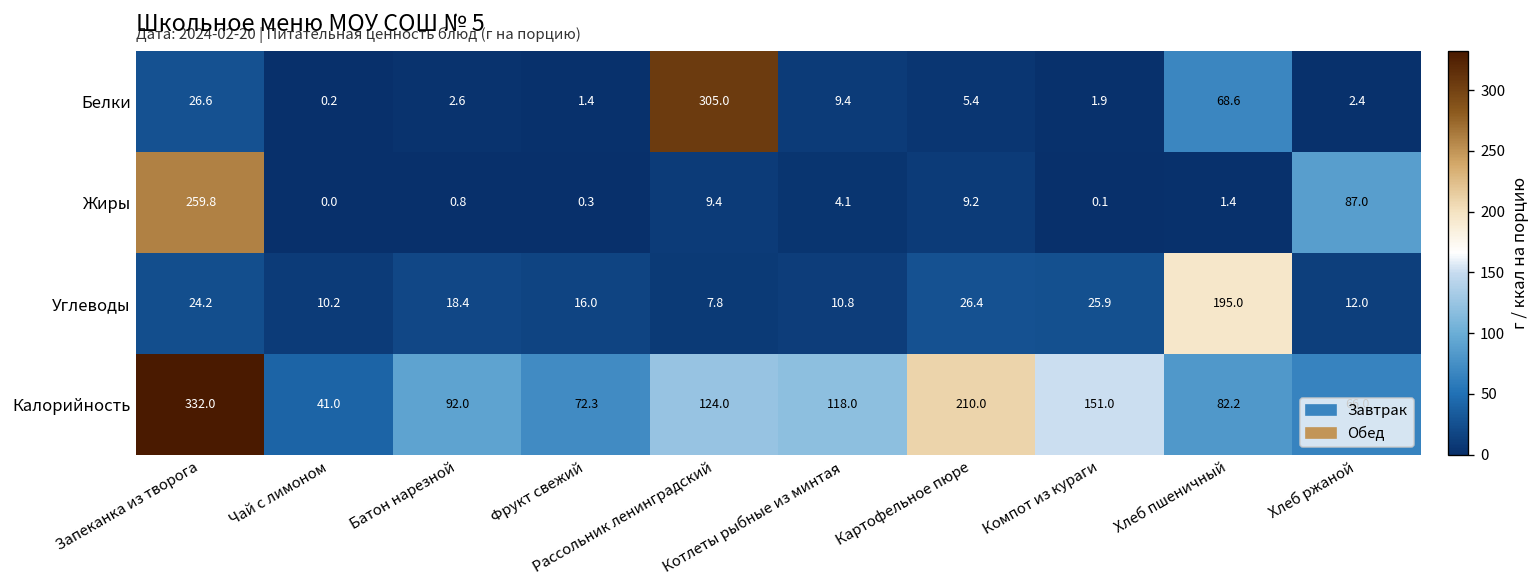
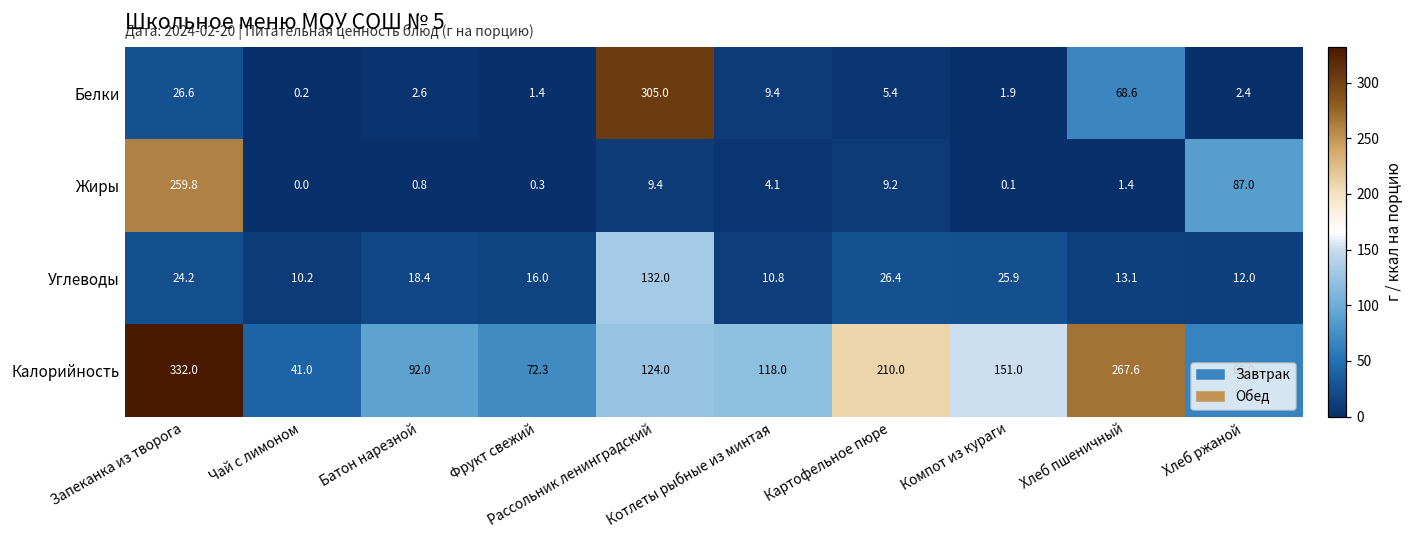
  {
    "Белки": {
      "Запеканка из творога": 26.6,
      "Чай с лимоном": 0.2,
      "Батон нарезной": 2.6,
      "Фрукт свежий": 1.4,
      "Рассольник ленинградский": 305.0,
      "Котлеты рыбные из минтая": 9.4,
      "Картофельное пюре": 5.4,
      "Компот из кураги": 1.9,
      "Хлеб пшеничный": 68.6,
      "Хлеб ржаной": 2.4
    },
    "Жиры": {
      "Запеканка из творога": 259.8,
      "Чай с лимоном": 0.0,
      "Батон нарезной": 0.8,
      "Фрукт свежий": 0.3,
      "Рассольник ленинградский": 9.4,
      "Котлеты рыбные из минтая": 4.1,
      "Картофельное пюре": 9.2,
      "Компот из кураги": 0.1,
      "Хлеб пшеничный": 1.4,
      "Хлеб ржаной": 87.0
    },
    "Углеводы": {
      "Запеканка из творога": 24.2,
      "Чай с лимоном": 10.2,
      "Батон нарезной": 18.4,
      "Фрукт свежий": 16.0,
-     "Рассольник ленинградский": 7.8,
+     "Рассольник ленинградский": 132.0,
      "Котлеты рыбные из минтая": 10.8,
      "Картофельное пюре": 26.4,
      "Компот из кураги": 25.9,
-     "Хлеб пшеничный": 195.0,
+     "Хлеб пшеничный": 13.1,
      "Хлеб ржаной": 12.0
    },
    "Калорийность": {
      "Запеканка из творога": 332.0,
      "Чай с лимоном": 41.0,
      "Батон нарезной": 92.0,
      "Фрукт свежий": 72.3,
      "Рассольник ленинградский": 124.0,
      "Котлеты рыбные из минтая": 118.0,
      "Картофельное пюре": 210.0,
      "Компот из кураги": 151.0,
-     "Хлеб пшеничный": 82.2
+     "Хлеб пшеничный": 267.6
    }
  }
